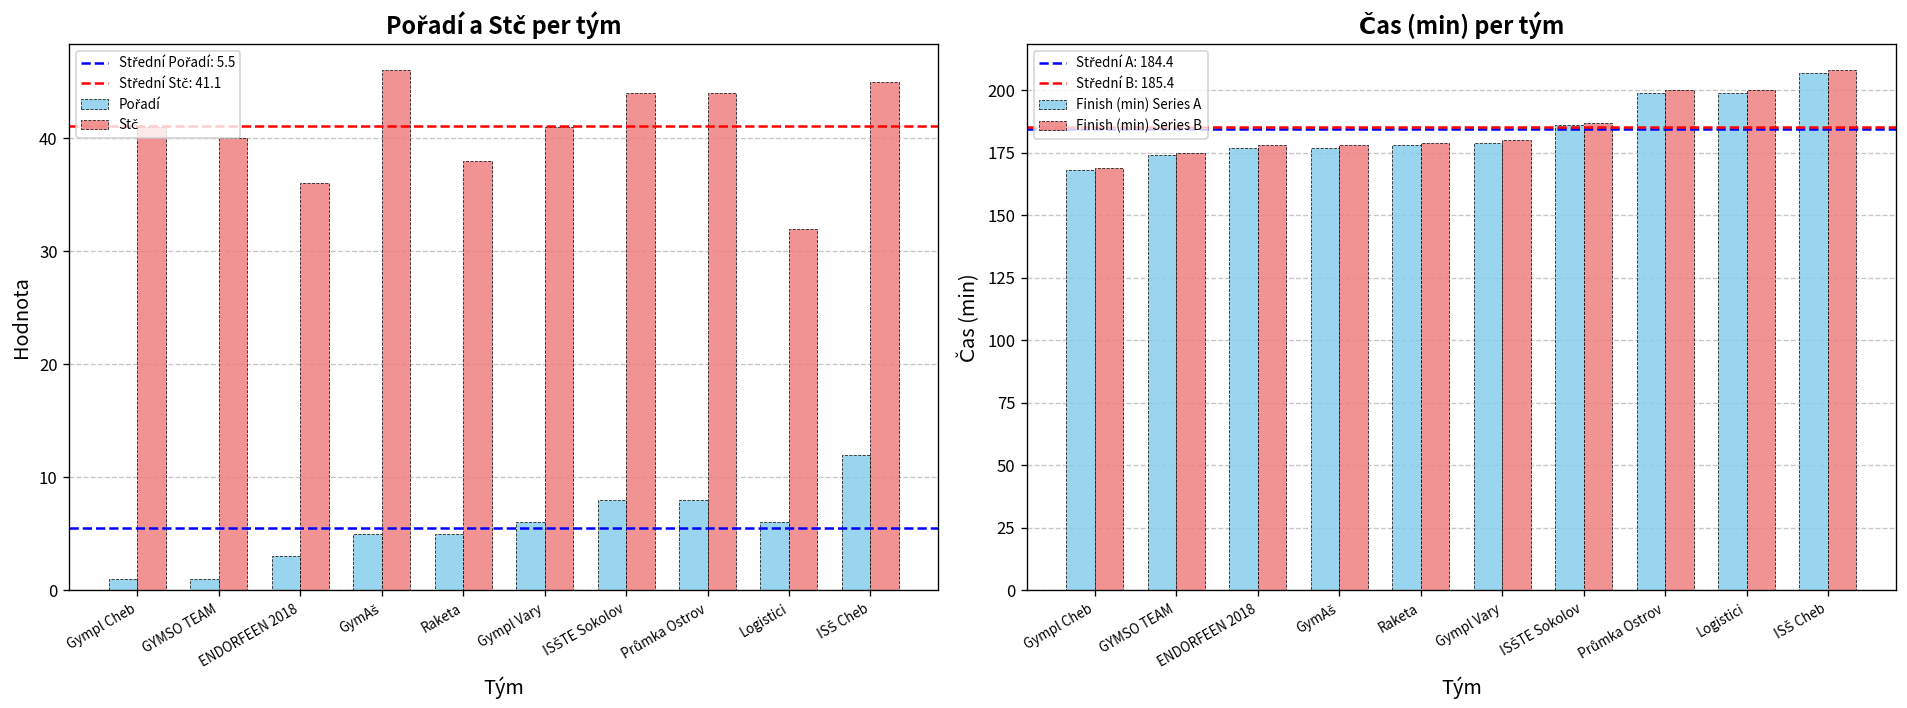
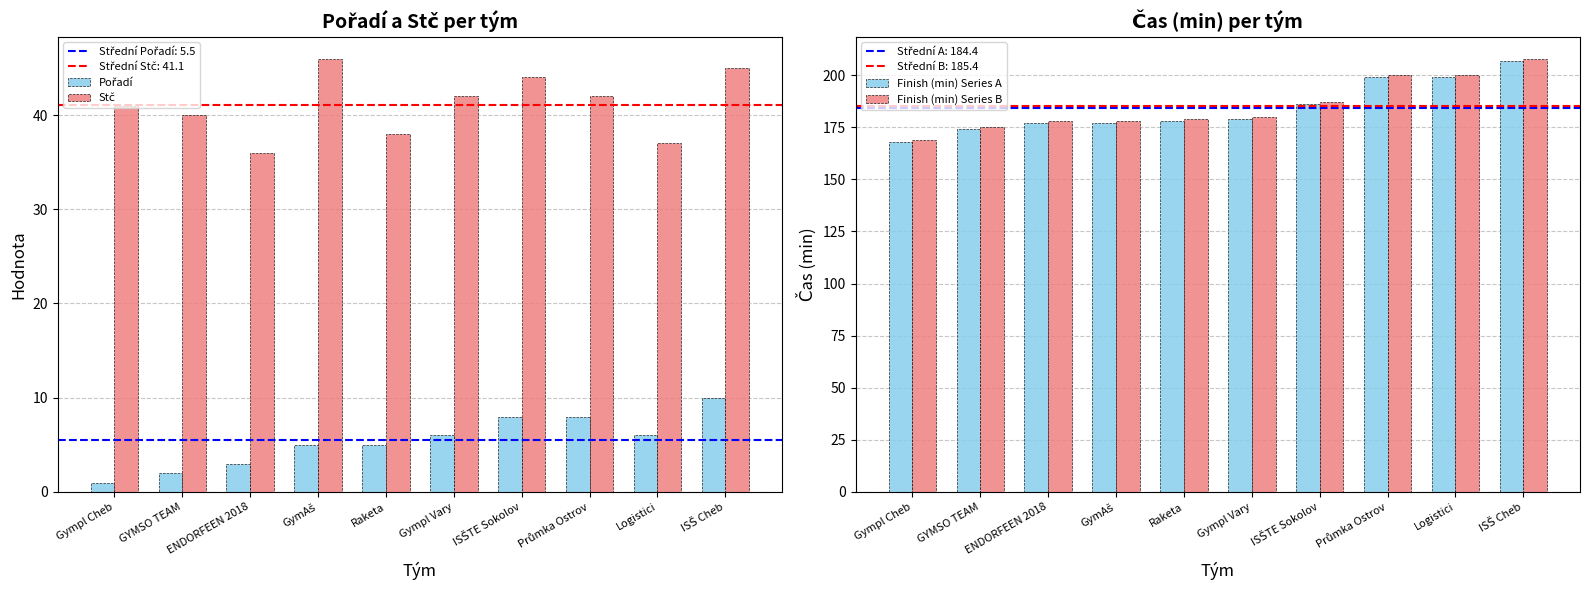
  {
    "Pořadí a Stč per tým": {
      "Pořadí": {
        "Gympl Cheb": 1,
-       "GYMSO TEAM": 1,
+       "GYMSO TEAM": 2,
        "ENDORFEEN 2018": 3,
        "GymAš": 5,
        "Raketa": 5,
        "Gympl Vary": 6,
        "ISŠTE Sokolov": 8,
        "Průmka Ostrov": 8,
        "Logistici": 6,
-       "ISŠ Cheb": 12
+       "ISŠ Cheb": 10
      },
      "Stč": {
        "GYMSO TEAM": 40,
        "ENDORFEEN 2018": 36,
        "GymAš": 46,
        "Raketa": 38,
-       "Gympl Vary": 41,
+       "Gympl Vary": 42,
        "ISŠTE Sokolov": 44,
-       "Průmka Ostrov": 44,
-       "Logistici": 32,
+       "Průmka Ostrov": 42,
+       "Logistici": 37,
        "ISŠ Cheb": 45
      }
    },
    "Čas (min) per tým": {
      "Finish (min) Series A": {
        "Gympl Cheb": 168,
        "GYMSO TEAM": 174,
        "ENDORFEEN 2018": 177,
        "GymAš": 177,
        "Raketa": 178,
        "Gympl Vary": 179,
        "ISŠTE Sokolov": 186,
        "Průmka Ostrov": 199,
        "Logistici": 199,
        "ISŠ Cheb": 207
      },
      "Finish (min) Series B": {
        "Gympl Cheb": 169,
        "GYMSO TEAM": 175,
        "ENDORFEEN 2018": 178,
        "GymAš": 178,
        "Raketa": 179,
        "Gympl Vary": 180,
        "ISŠTE Sokolov": 187,
        "Průmka Ostrov": 200,
        "Logistici": 200,
        "ISŠ Cheb": 208
      }
    }
  }
